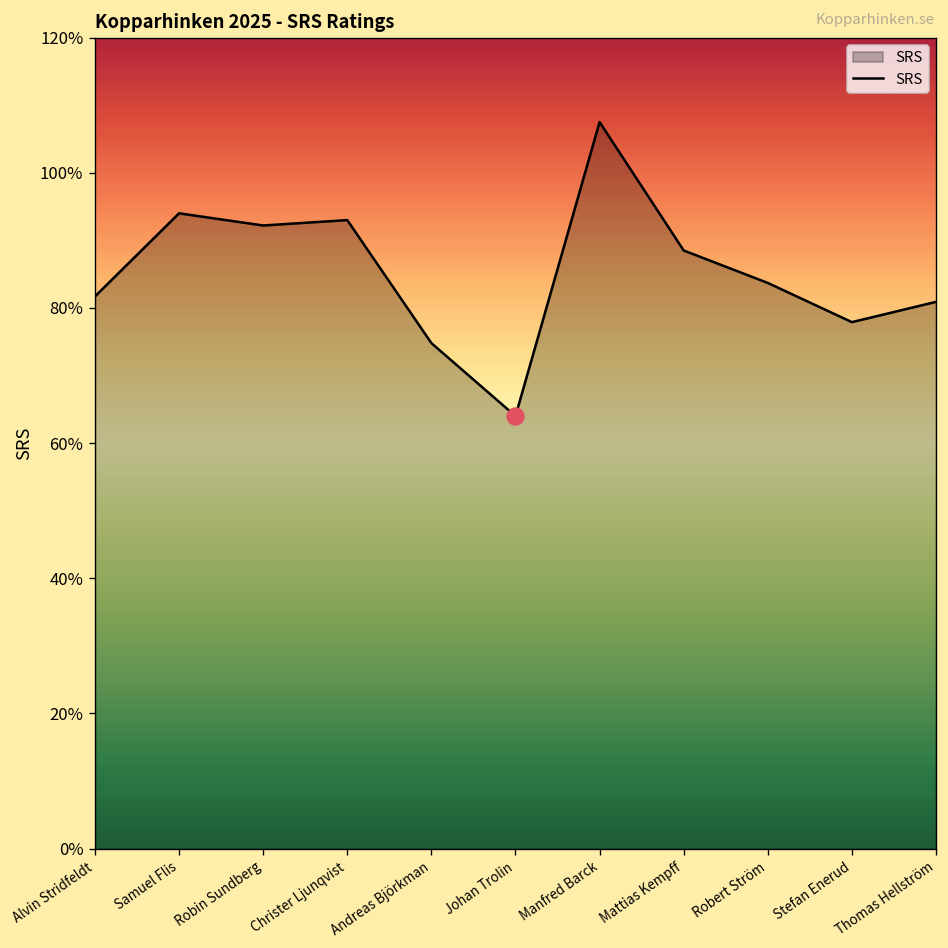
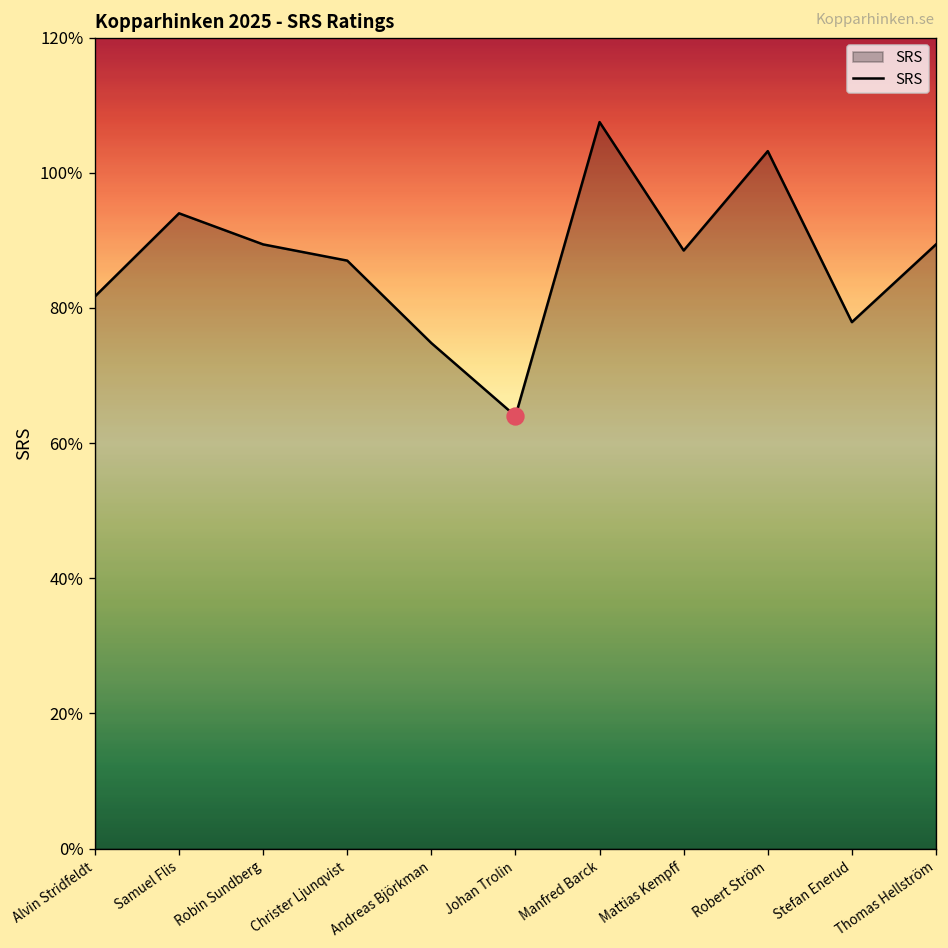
  {
    "SRS": {
      "Alvin Stridfeldt": "82%",
      "Samuel Flis": "94%",
-     "Robin Sundberg": "92%",
-     "Christer Ljunqvist": "93%",
+     "Robin Sundberg": "89%",
+     "Christer Ljunqvist": "87%",
      "Andreas Björkman": "75%",
      "Manfred Barck": "108%",
      "Mattias Kempff": "89%",
-     "Robert Ström": "84%",
+     "Robert Ström": "103%",
      "Stefan Enerud": "78%",
-     "Thomas Hellström": "81%"
+     "Thomas Hellström": "89%"
    }
  }
